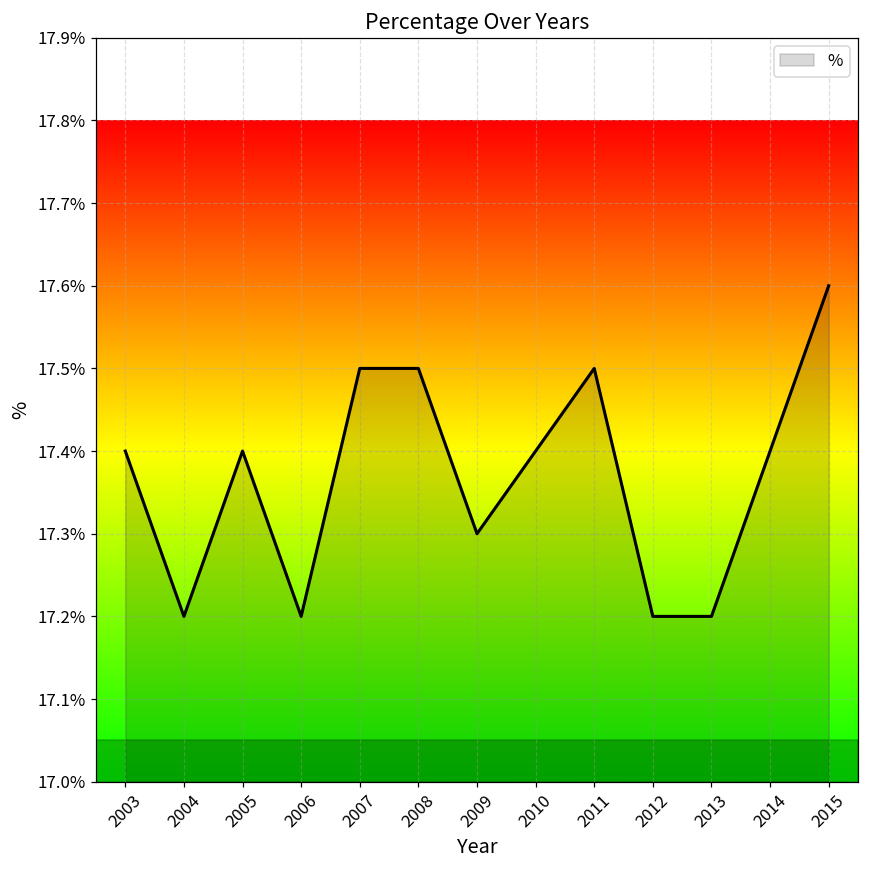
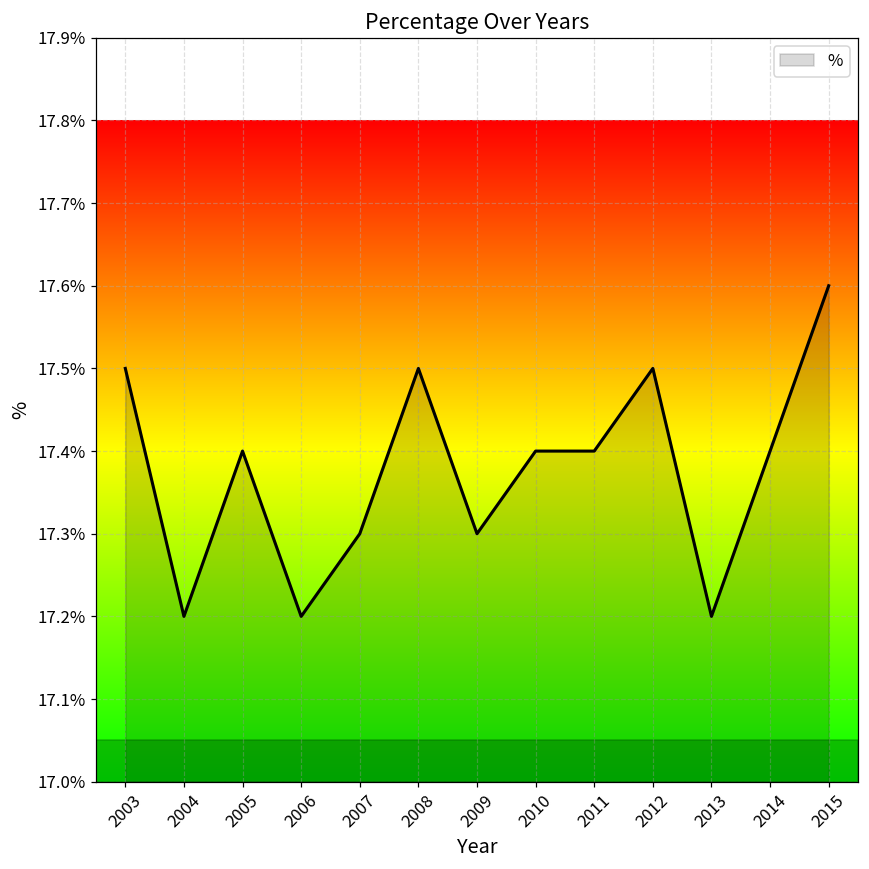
  {
-   "2003": "17.4%",
+   "2003": "17.5%",
    "2004": "17.2%",
    "2005": "17.4%",
    "2006": "17.2%",
-   "2007": "17.5%",
+   "2007": "17.3%",
    "2008": "17.5%",
    "2009": "17.3%",
    "2010": "17.4%",
-   "2011": "17.5%",
-   "2012": "17.2%",
+   "2011": "17.4%",
+   "2012": "17.5%",
    "2013": "17.2%",
    "2014": "17.4%",
    "2015": "17.6%"
  }
